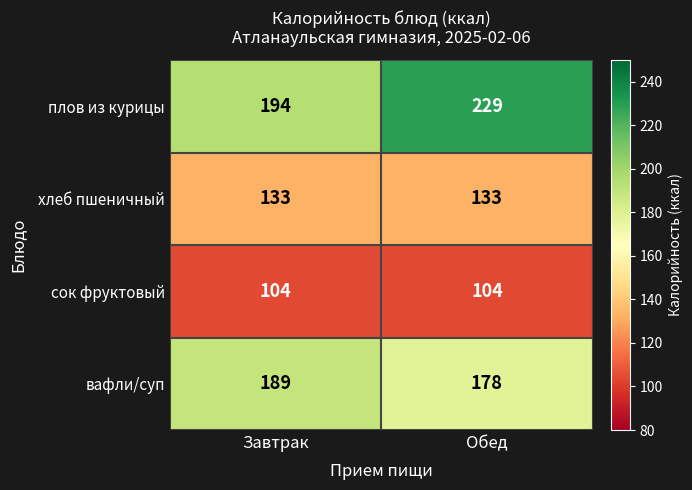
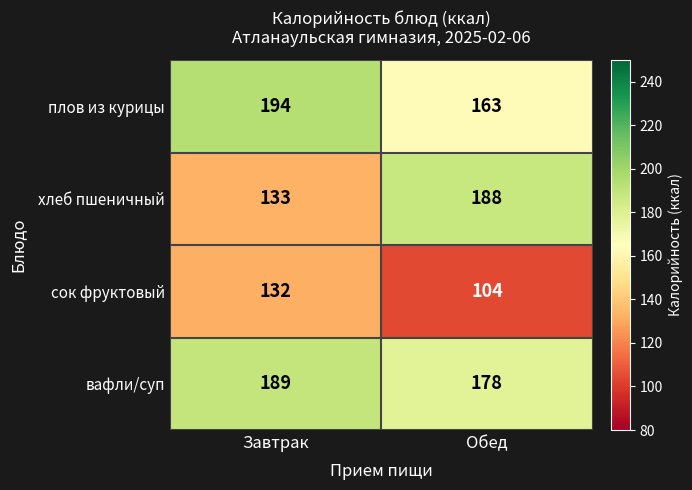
  {
    "плов из курицы": {
      "Завтрак": 194,
-     "Обед": 229
+     "Обед": 163
    },
    "хлеб пшеничный": {
      "Завтрак": 133,
-     "Обед": 133
+     "Обед": 188
    },
    "сок фруктовый": {
-     "Завтрак": 104,
+     "Завтрак": 132,
      "Обед": 104
    },
    "вафли/суп": {
      "Завтрак": 189,
      "Обед": 178
    }
  }
